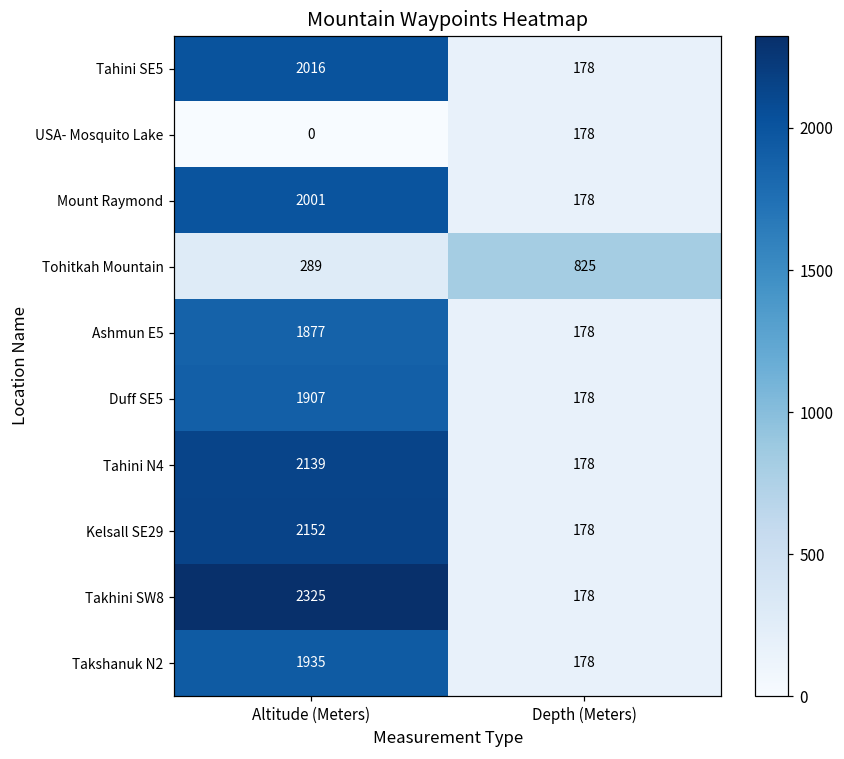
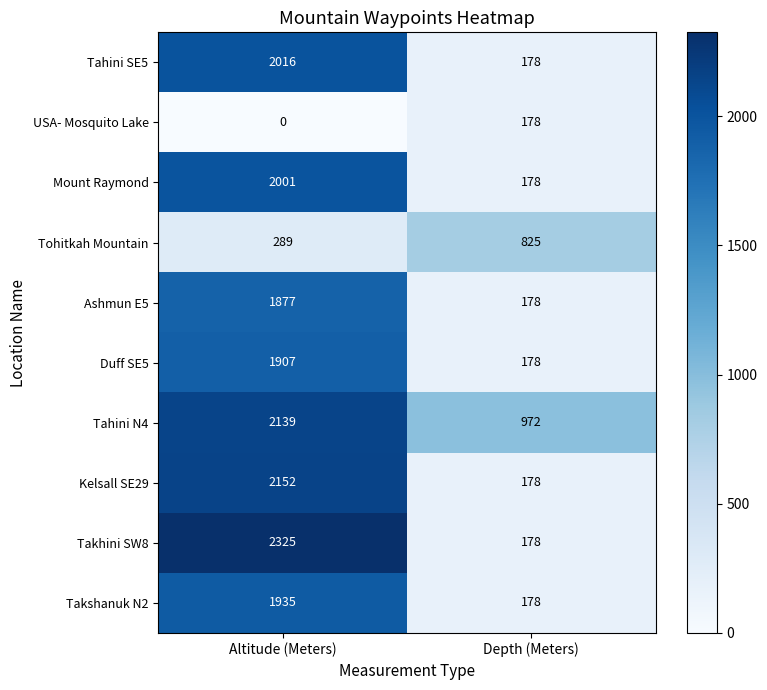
  {
    "Tahini SE5": {
      "Altitude (Meters)": 2016,
      "Depth (Meters)": 178
    },
    "USA- Mosquito Lake": {
      "Altitude (Meters)": 0,
      "Depth (Meters)": 178
    },
    "Mount Raymond": {
      "Altitude (Meters)": 2001,
      "Depth (Meters)": 178
    },
    "Tohitkah Mountain": {
      "Altitude (Meters)": 289,
      "Depth (Meters)": 825
    },
    "Ashmun E5": {
      "Altitude (Meters)": 1877,
      "Depth (Meters)": 178
    },
    "Duff SE5": {
      "Altitude (Meters)": 1907,
      "Depth (Meters)": 178
    },
    "Tahini N4": {
      "Altitude (Meters)": 2139,
-     "Depth (Meters)": 178
+     "Depth (Meters)": 972
    },
    "Kelsall SE29": {
      "Altitude (Meters)": 2152,
      "Depth (Meters)": 178
    },
    "Takhini SW8": {
      "Altitude (Meters)": 2325,
      "Depth (Meters)": 178
    },
    "Takshanuk N2": {
      "Altitude (Meters)": 1935,
      "Depth (Meters)": 178
    }
  }
